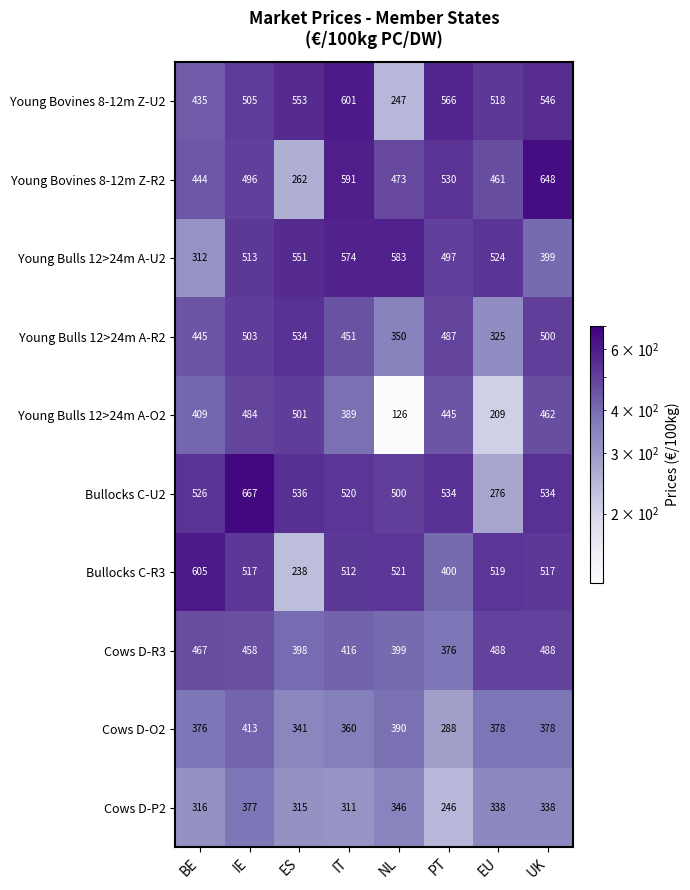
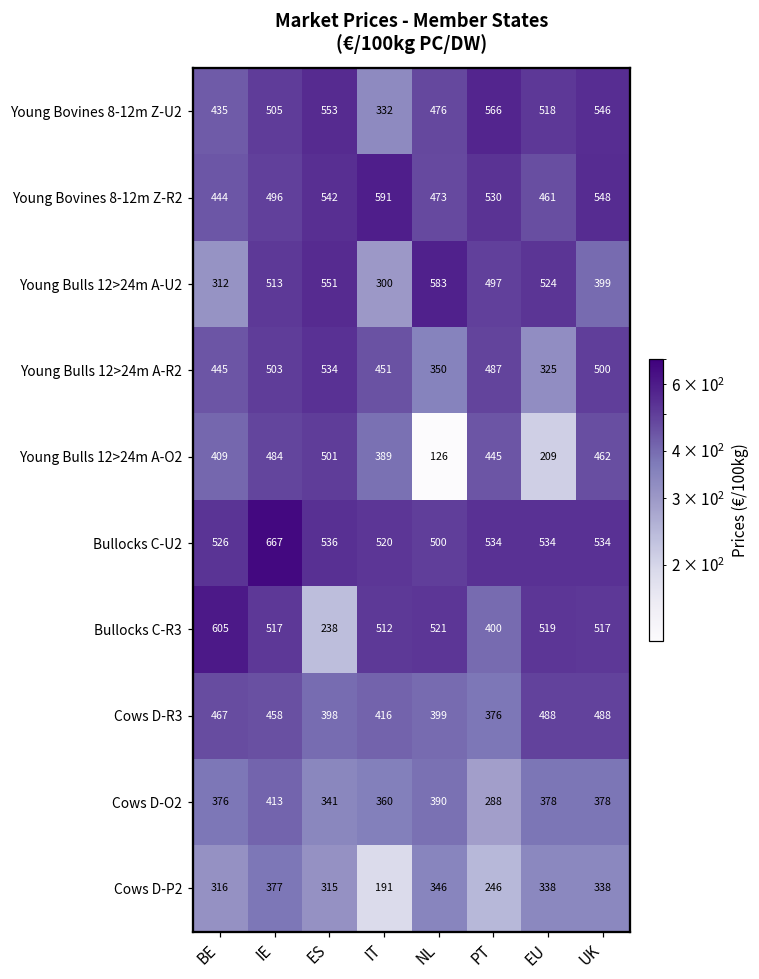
  {
    "Young Bovines 8-12m Z-U2": {
      "BE": 435,
      "IE": 505,
      "ES": 553,
-     "IT": 601,
-     "NL": 247,
+     "IT": 332,
+     "NL": 476,
      "PT": 566,
      "EU": 518,
      "UK": 546
    },
    "Young Bovines 8-12m Z-R2": {
      "BE": 444,
      "IE": 496,
-     "ES": 262,
+     "ES": 542,
      "IT": 591,
      "NL": 473,
      "PT": 530,
      "EU": 461,
-     "UK": 648
+     "UK": 548
    },
    "Young Bulls 12>24m A-U2": {
      "BE": 312,
      "IE": 513,
      "ES": 551,
-     "IT": 574,
+     "IT": 300,
      "NL": 583,
      "PT": 497,
      "EU": 524,
      "UK": 399
    },
    "Young Bulls 12>24m A-R2": {
      "BE": 445,
      "IE": 503,
      "ES": 534,
      "IT": 451,
      "NL": 350,
      "PT": 487,
      "EU": 325,
      "UK": 500
    },
    "Young Bulls 12>24m A-O2": {
      "BE": 409,
      "IE": 484,
      "ES": 501,
      "IT": 389,
      "NL": 126,
      "PT": 445,
      "EU": 209,
      "UK": 462
    },
    "Bullocks C-U2": {
      "BE": 526,
      "IE": 667,
      "ES": 536,
      "IT": 520,
      "NL": 500,
      "PT": 534,
-     "EU": 276,
+     "EU": 534,
      "UK": 534
    },
    "Bullocks C-R3": {
      "BE": 605,
      "IE": 517,
      "ES": 238,
      "IT": 512,
      "NL": 521,
      "PT": 400,
      "EU": 519,
      "UK": 517
    },
    "Cows D-R3": {
      "BE": 467,
      "IE": 458,
      "ES": 398,
      "IT": 416,
      "NL": 399,
      "PT": 376,
      "EU": 488,
      "UK": 488
    },
    "Cows D-O2": {
      "BE": 376,
      "IE": 413,
      "ES": 341,
      "IT": 360,
      "NL": 390,
      "PT": 288,
      "EU": 378,
      "UK": 378
    },
    "Cows D-P2": {
      "BE": 316,
      "IE": 377,
      "ES": 315,
-     "IT": 311,
+     "IT": 191,
      "NL": 346,
      "PT": 246,
      "EU": 338,
      "UK": 338
    }
  }
